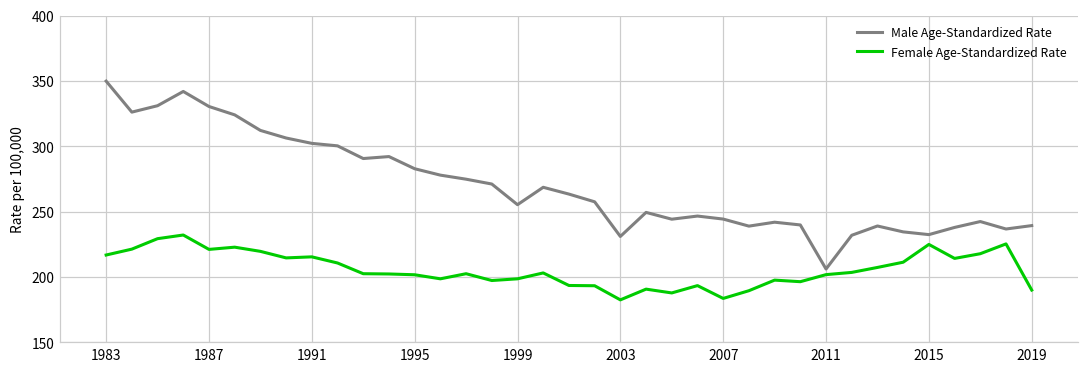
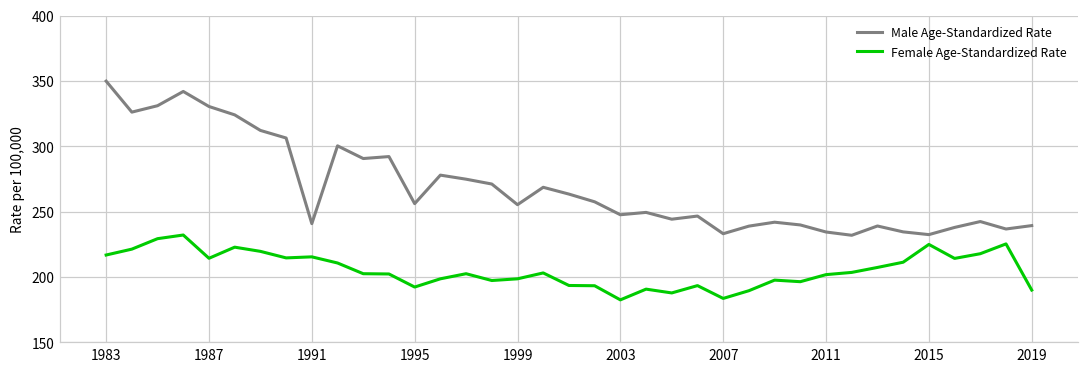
  {
    "Male Age-Standardized Rate": {
      "1983": 350,
      "1987": 330,
-     "1991": 302,
-     "1995": 283,
+     "1991": 241,
+     "1995": 256,
      "1999": 255,
-     "2003": 231,
-     "2007": 244,
-     "2011": 206,
+     "2003": 248,
+     "2007": 233,
+     "2011": 234,
      "2015": 232,
      "2019": 239
    },
    "Female Age-Standardized Rate": {
      "1983": 217,
-     "1987": 221,
+     "1987": 214,
      "1991": 215,
-     "1995": 202,
+     "1995": 192,
      "1999": 199,
      "2003": 183,
      "2007": 184,
      "2011": 202,
      "2015": 225,
      "2019": 190
    }
  }
